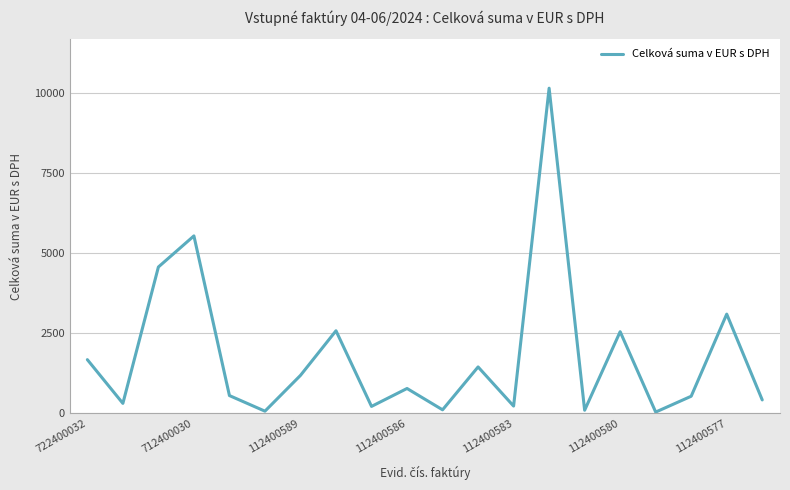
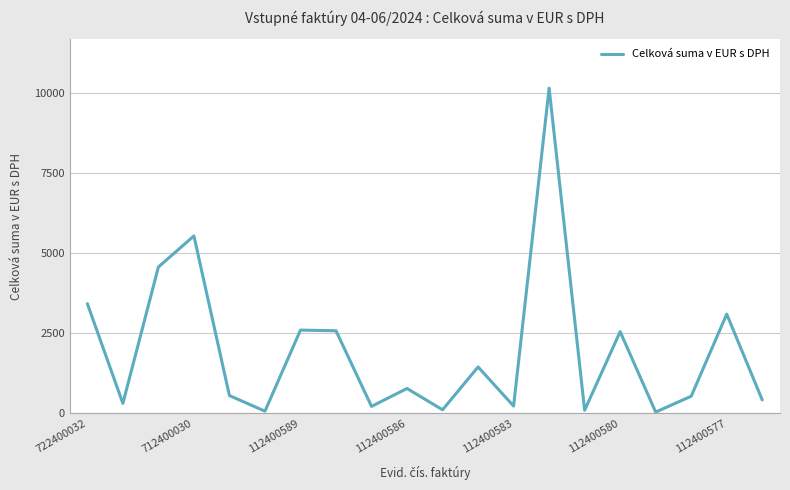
  {
-   "722400032": 1700,
+   "722400032": 3400,
    "712400030": 5500,
-   "112400589": 1200,
+   "112400589": 2600,
    "112400586": 800,
    "112400583": 200,
    "112400580": 2600,
    "112400577": 3100
  }
